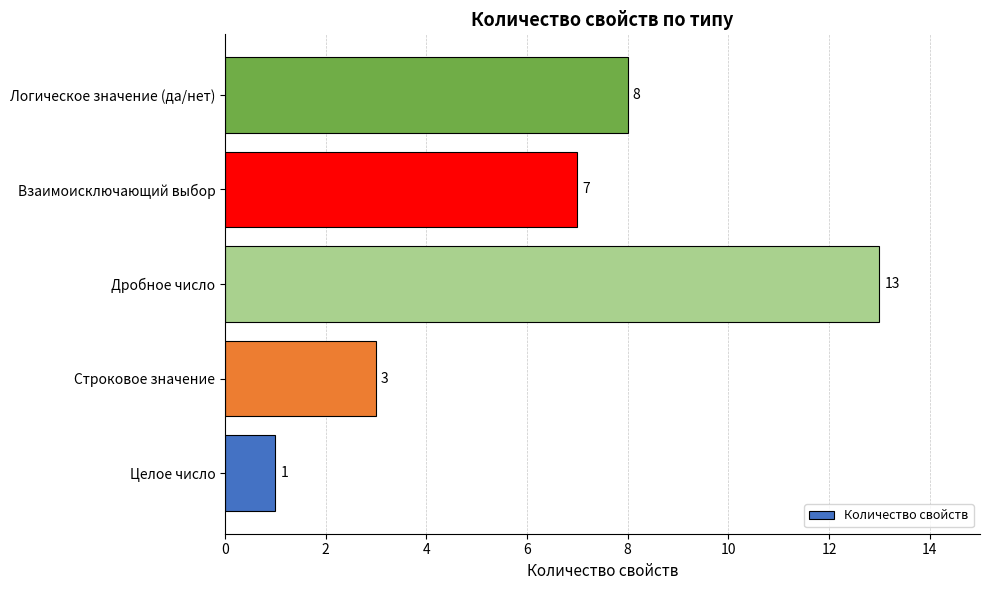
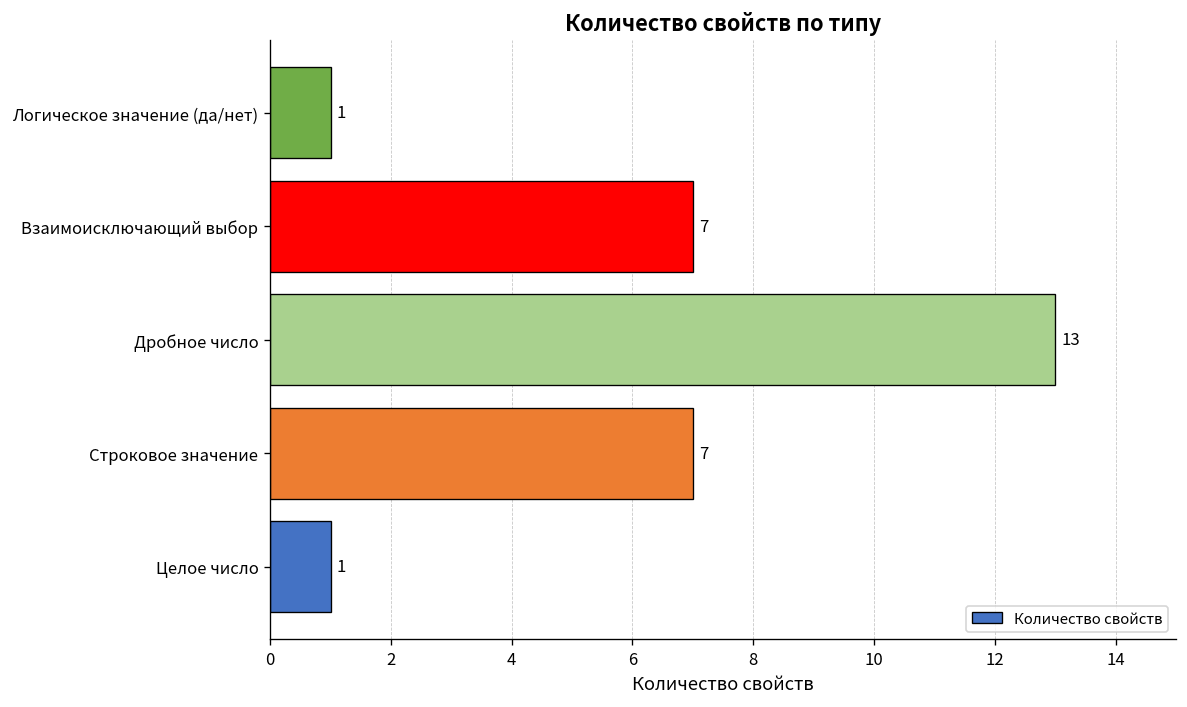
  {
-   "Логическое значение (да/нет)": 8,
+   "Логическое значение (да/нет)": 1,
    "Взаимоисключающий выбор": 7,
    "Дробное число": 13,
-   "Строковое значение": 3,
+   "Строковое значение": 7,
    "Целое число": 1
  }
